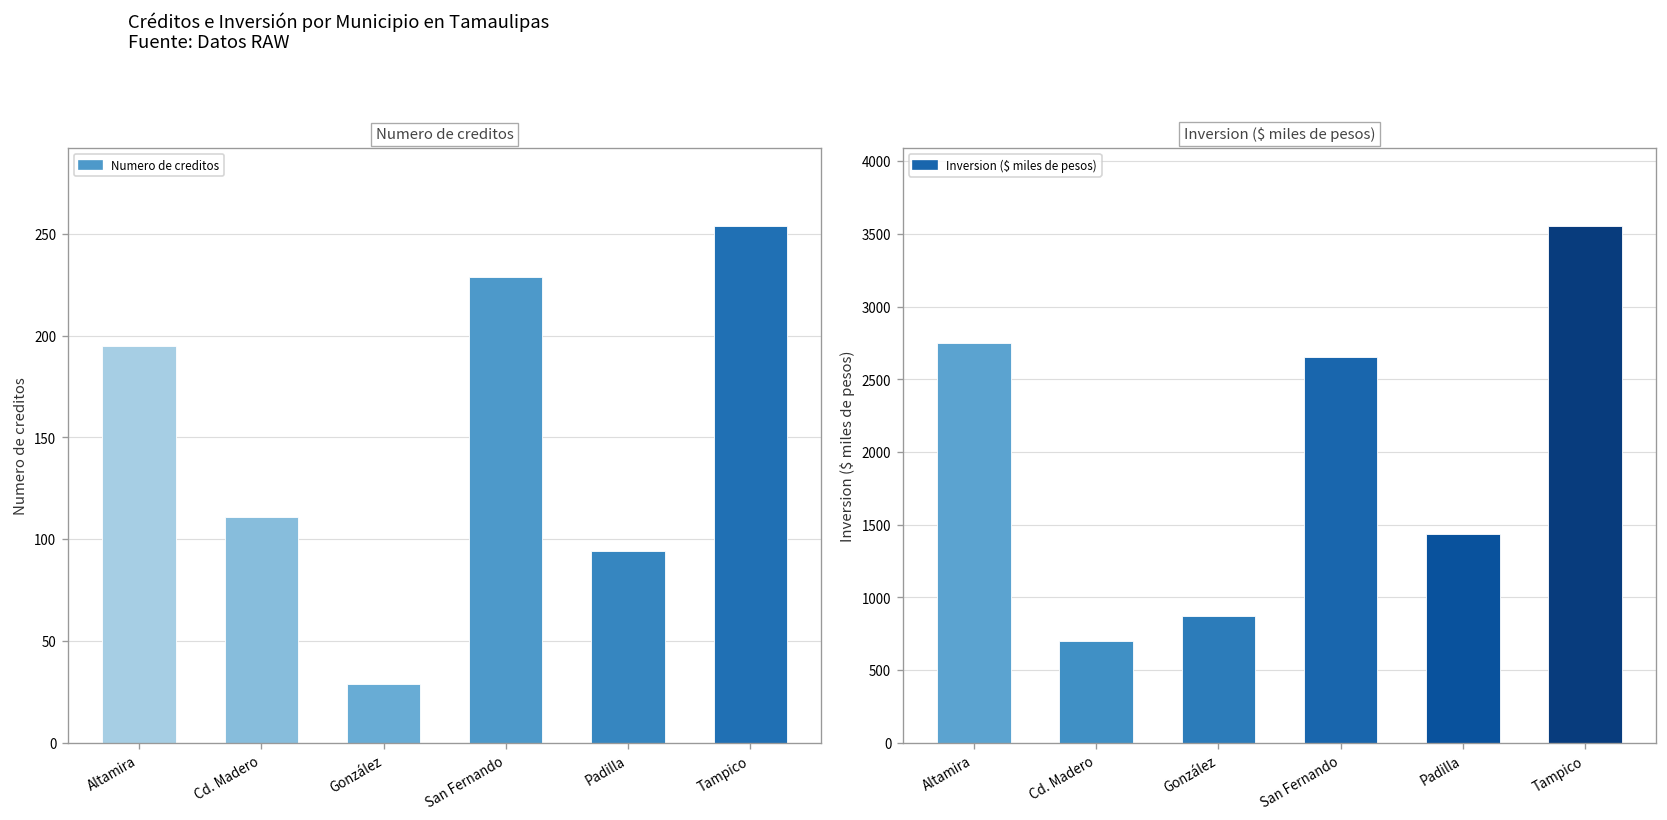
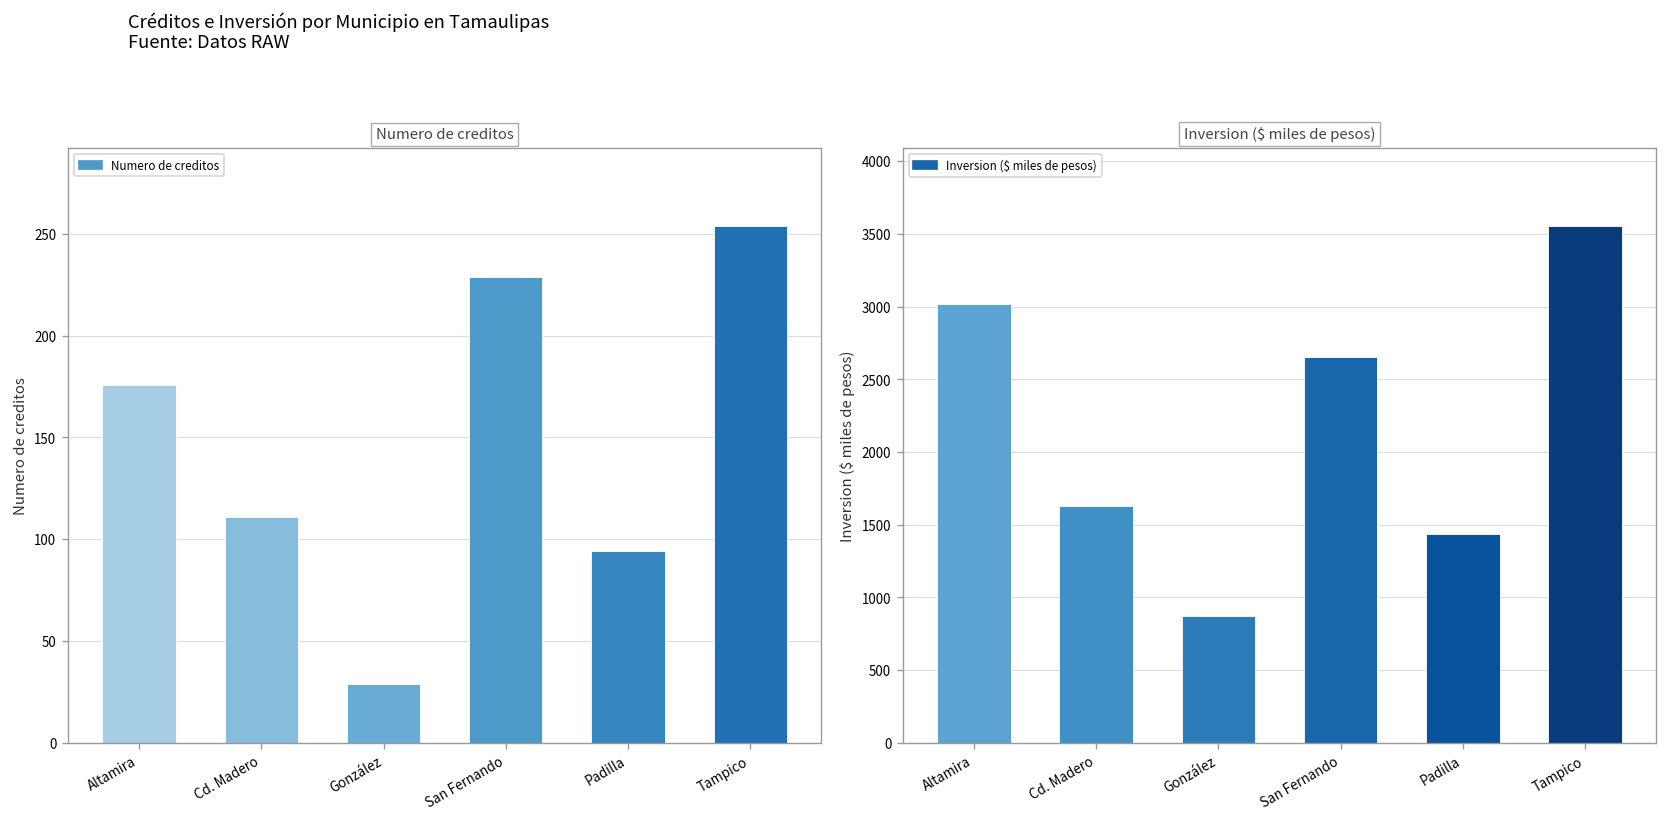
  {
    "Numero de creditos": {
-     "Altamira": 195,
+     "Altamira": 176,
      "Cd. Madero": 111,
      "González": 29,
      "San Fernando": 229,
      "Padilla": 94,
      "Tampico": 254
    },
    "Inversion ($ miles de pesos)": {
-     "Altamira": 2750,
-     "Cd. Madero": 700,
+     "Altamira": 3020,
+     "Cd. Madero": 1630,
      "González": 870,
      "San Fernando": 2650,
      "Padilla": 1440,
      "Tampico": 3560
    }
  }
